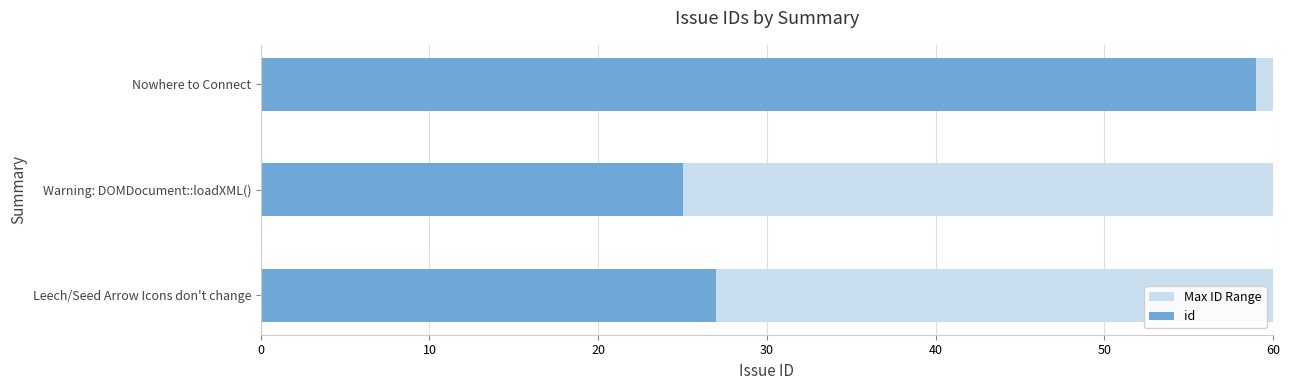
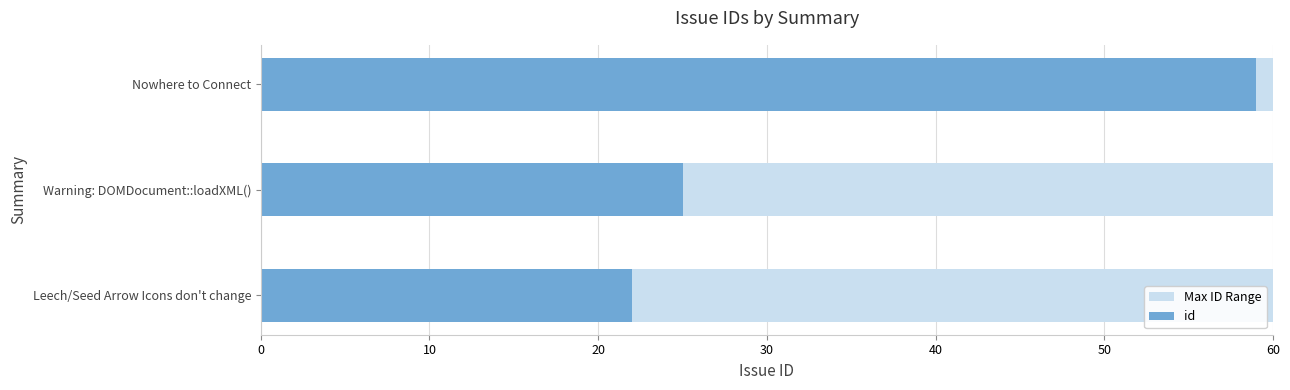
  {
    "Max ID Range": {
      "Nowhere to Connect": 60,
      "Warning: DOMDocument::loadXML()": 60,
      "Leech/Seed Arrow Icons don't change": 60
    },
    "id": {
-     "Leech/Seed Arrow Icons don't change": 27
+     "Leech/Seed Arrow Icons don't change": 22
    }
  }
